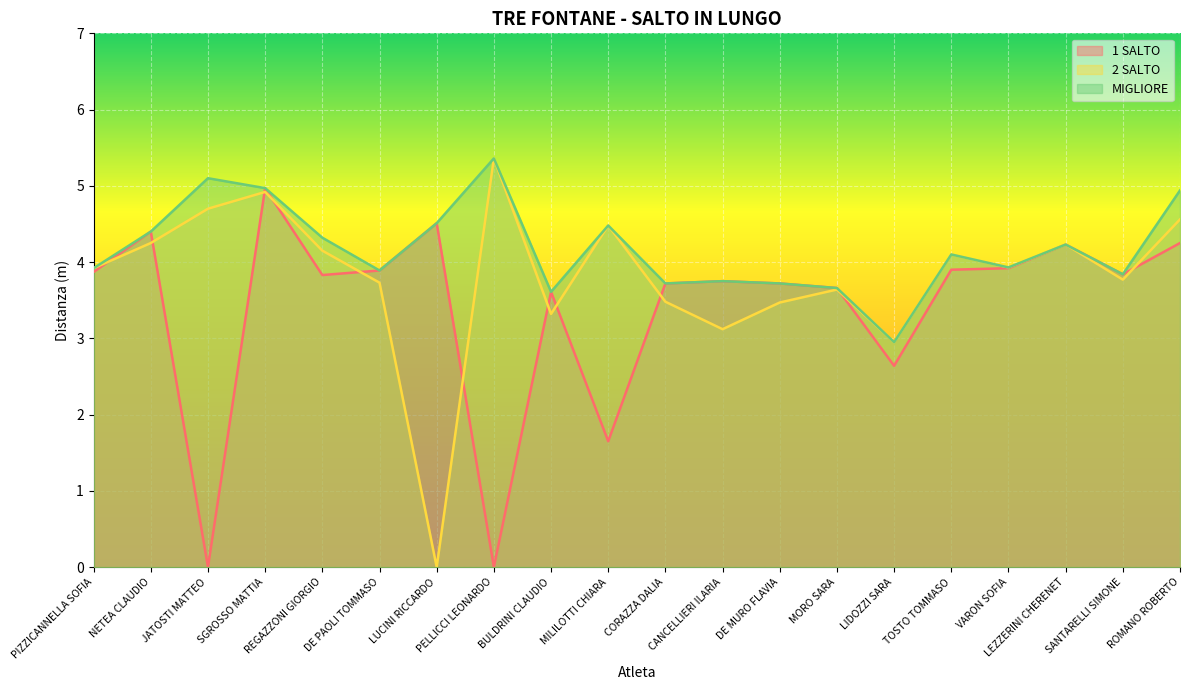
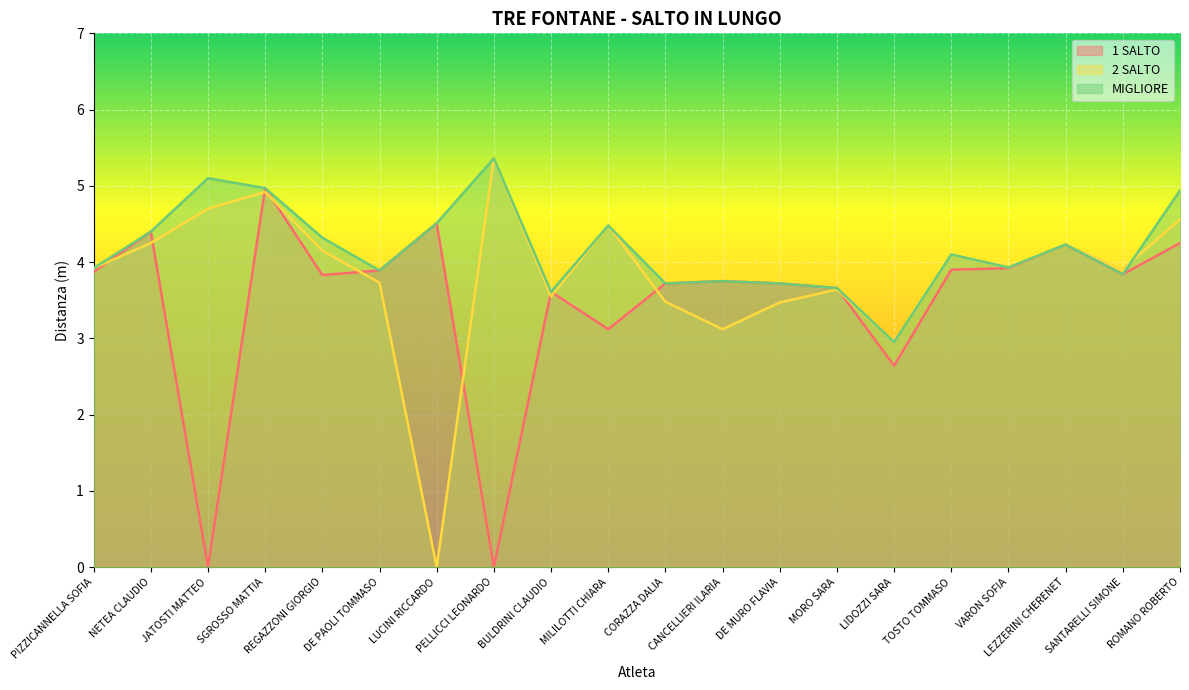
  {
    "1 SALTO": {
      "PIZZICANNELLA SOFIA": 3.9,
      "JATOSTI MATTEO": 0.0,
      "REGAZZONI GIORGIO": 3.8,
      "PELLICCI LEONARDO": 0.0,
-     "MILILOTTI CHIARA": 1.7,
+     "MILILOTTI CHIARA": 3.1,
      "LIDOZZI SARA": 2.6,
      "TOSTO TOMMASO": 3.9,
      "ROMANO ROBERTO": 4.3
    },
    "2 SALTO": {
      "NETEA CLAUDIO": 4.3,
      "JATOSTI MATTEO": 4.7,
      "SGROSSO MATTIA": 4.9,
      "REGAZZONI GIORGIO": 4.2,
      "DE PAOLI TOMMASO": 3.7,
      "LUCINI RICCARDO": 0.0,
-     "BULDRINI CLAUDIO": 3.3,
+     "BULDRINI CLAUDIO": 3.6,
      "CORAZZA DALIA": 3.5,
      "CANCELLIERI ILARIA": 3.1,
      "DE MURO FLAVIA": 3.5,
-     "SANTARELLI SIMONE": 3.8,
+     "SANTARELLI SIMONE": 3.9,
      "ROMANO ROBERTO": 4.6
    },
    "MIGLIORE": {
      "JATOSTI MATTEO": 5.1,
      "REGAZZONI GIORGIO": 4.3,
      "ROMANO ROBERTO": 4.9
    }
  }
